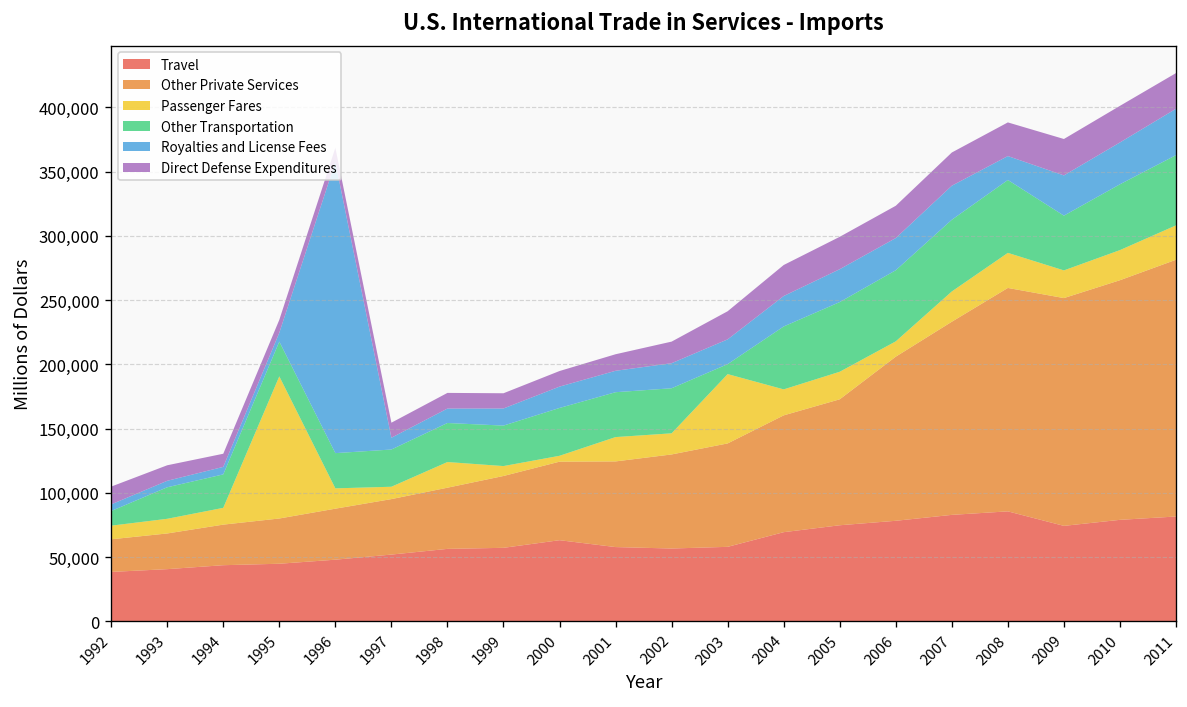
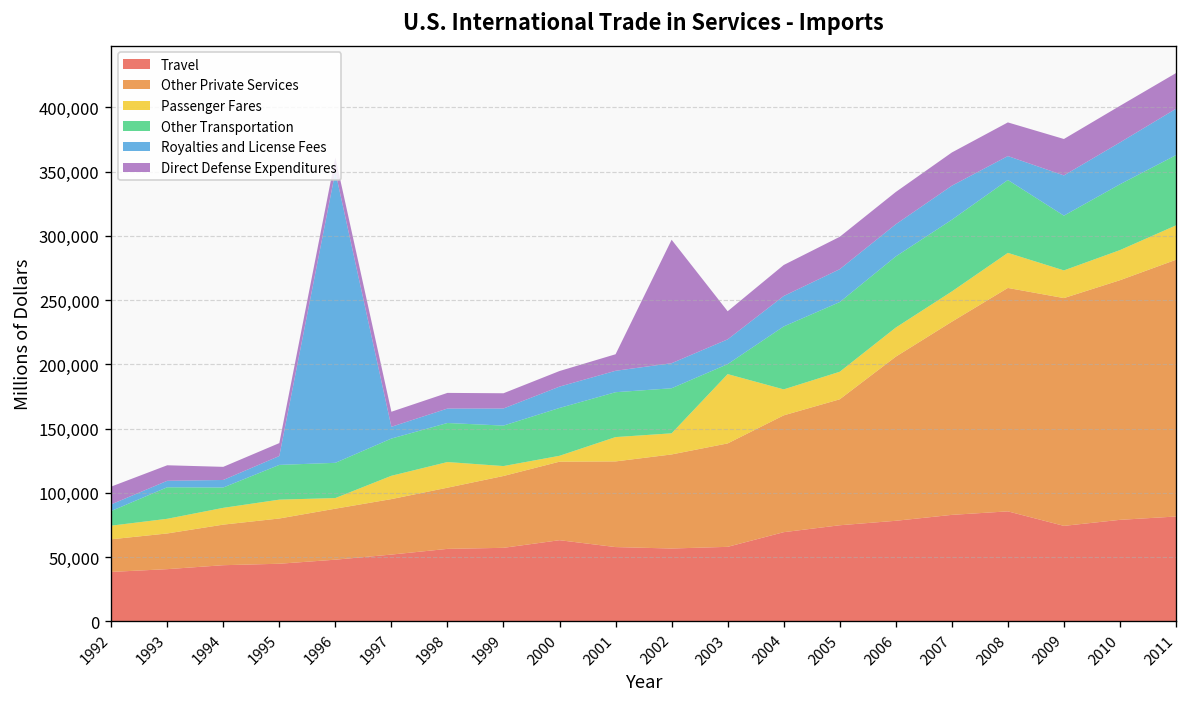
  {
    "Passenger Fares": {
      "1992": "11,000",
      "1993": "11,000",
      "1994": "13,000",
-     "1995": "111,000",
-     "1996": "16,000",
-     "1997": "10,000",
+     "1995": "15,000",
+     "1996": "8,000",
+     "1997": "18,000",
      "1998": "20,000",
      "1999": "8,000",
      "2000": "5,000",
      "2001": "19,000",
      "2002": "16,000",
      "2003": "54,000",
      "2004": "20,000",
      "2005": "21,000",
-     "2006": "12,000",
+     "2006": "23,000",
      "2007": "24,000",
      "2008": "27,000",
      "2009": "22,000",
      "2010": "23,000",
      "2011": "27,000"
    },
    "Other Transportation": {
      "1992": "11,000",
      "1993": "25,000",
-     "1994": "26,000",
+     "1994": "16,000",
      "1995": "27,000",
      "1996": "27,000",
      "1997": "29,000",
      "1998": "30,000",
      "1999": "31,000",
      "2000": "37,000",
      "2001": "35,000",
      "2002": "35,000",
      "2003": "8,000",
      "2004": "49,000",
      "2005": "54,000",
      "2006": "55,000",
      "2007": "56,000",
      "2008": "57,000",
      "2009": "43,000",
      "2010": "51,000",
      "2011": "55,000"
    },
    "Royalties and License Fees": {
      "1992": "5,000",
      "1993": "5,000",
      "1994": "6,000",
      "1995": "7,000",
      "1997": "9,000",
      "1998": "11,000",
      "1999": "13,000",
      "2000": "17,000",
      "2001": "17,000",
      "2002": "19,000",
      "2003": "19,000",
      "2004": "24,000",
      "2005": "26,000",
      "2006": "25,000",
      "2007": "26,000",
      "2008": "19,000",
      "2009": "31,000",
      "2010": "33,000",
      "2011": "36,000"
    },
    "Direct Defense Expenditures": {
      "1992": "14,000",
      "1993": "12,000",
      "1994": "10,000",
      "1995": "10,000",
      "1997": "12,000",
      "1998": "12,000",
      "1999": "12,000",
      "2000": "12,000",
      "2001": "13,000",
-     "2002": "17,000",
+     "2002": "96,000",
      "2003": "22,000",
      "2004": "24,000",
      "2005": "25,000",
      "2006": "25,000",
      "2007": "26,000",
      "2008": "26,000",
      "2009": "28,000",
      "2010": "28,000",
      "2011": "28,000"
    }
  }
